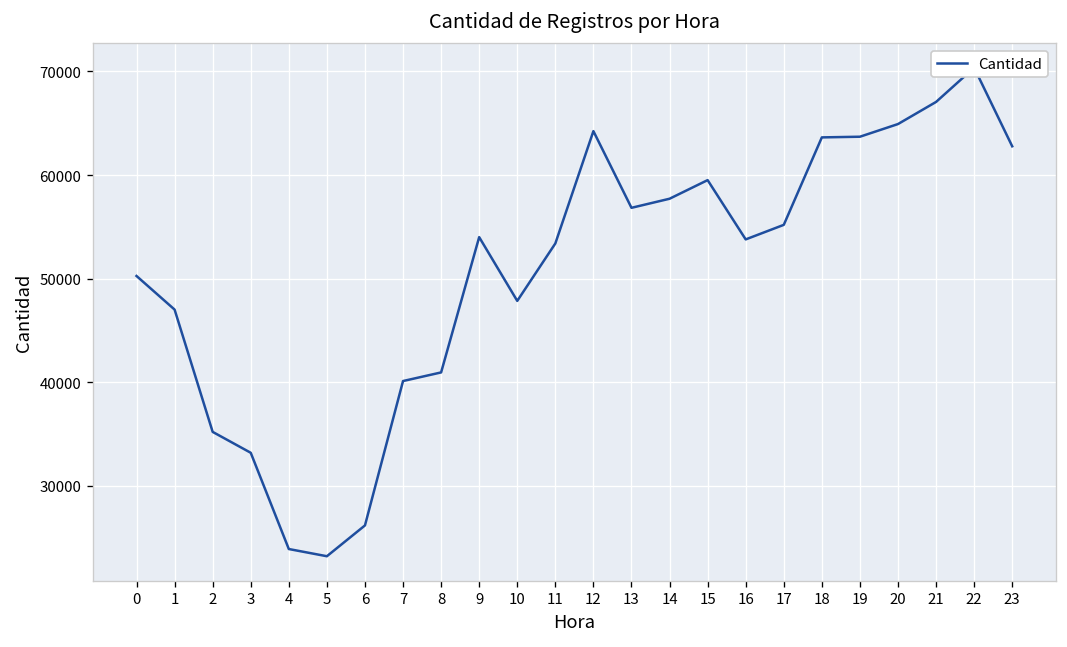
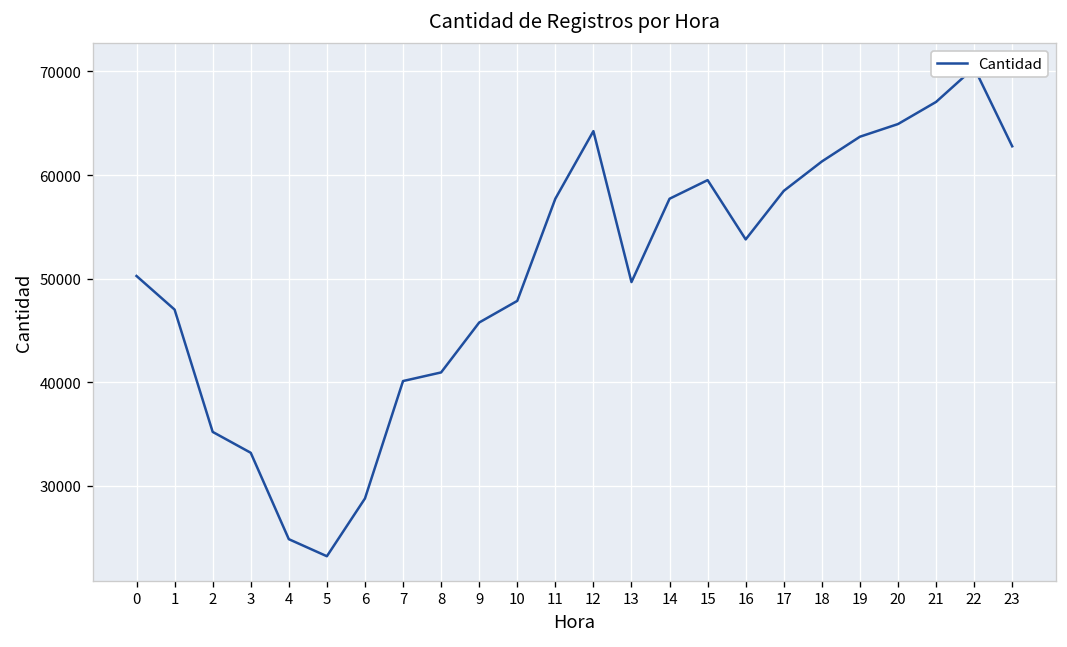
  {
    "0": 50000,
    "1": 47000,
    "2": 35000,
    "3": 33000,
-   "4": 24000,
+   "4": 25000,
    "5": 23000,
-   "6": 26000,
+   "6": 29000,
    "7": 40000,
    "8": 41000,
-   "9": 54000,
+   "9": 46000,
    "10": 48000,
-   "11": 53000,
+   "11": 58000,
    "12": 64000,
-   "13": 57000,
+   "13": 50000,
    "14": 58000,
    "15": 60000,
    "16": 54000,
-   "17": 55000,
-   "18": 64000,
+   "17": 58000,
+   "18": 61000,
    "19": 64000,
    "20": 65000,
    "21": 67000,
    "23": 63000
  }
